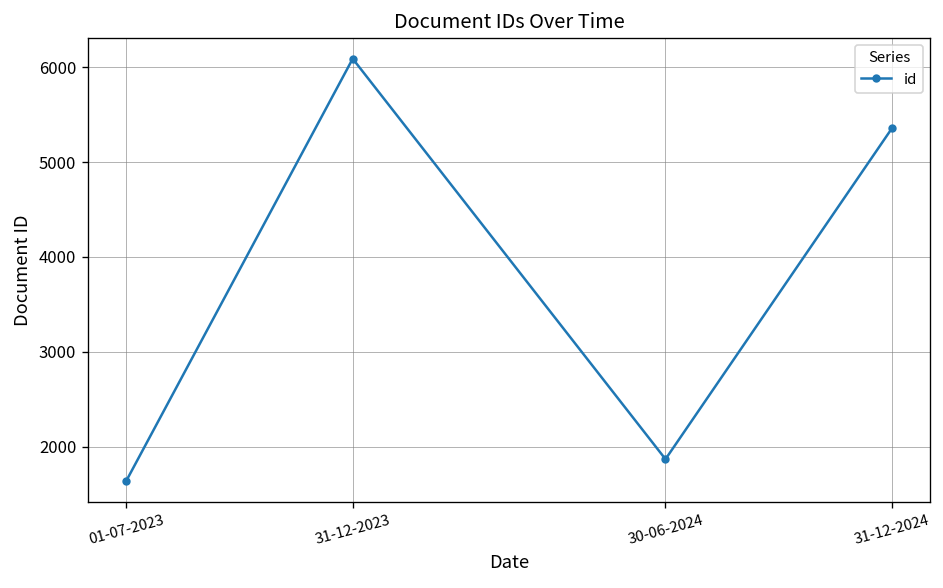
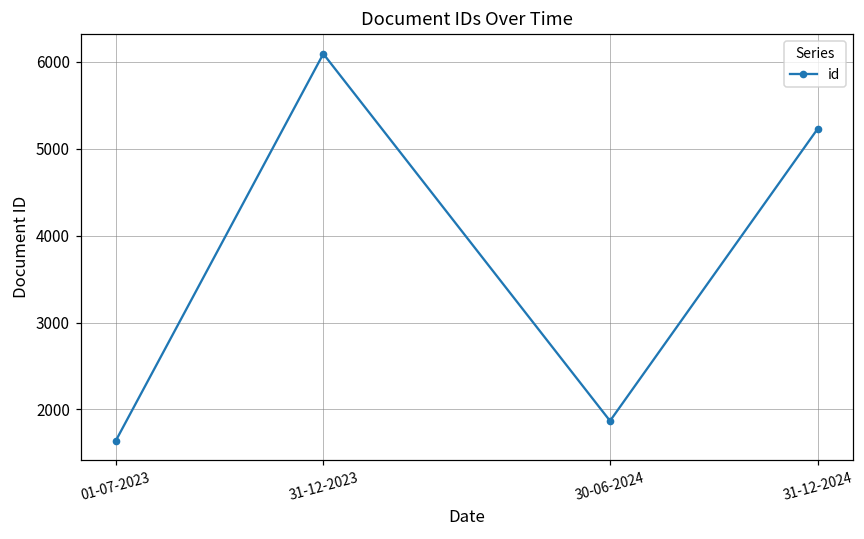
  {
    "01-07-2023": 1600,
    "31-12-2023": 6100,
    "30-06-2024": 1900,
-   "31-12-2024": 5400
+   "31-12-2024": 5200
  }
